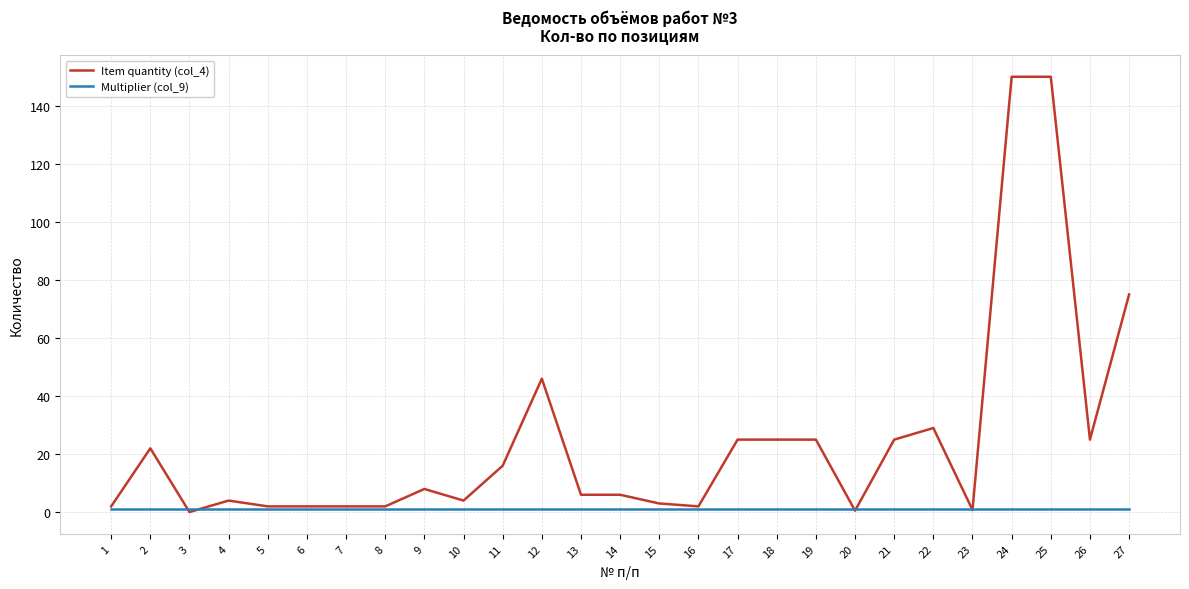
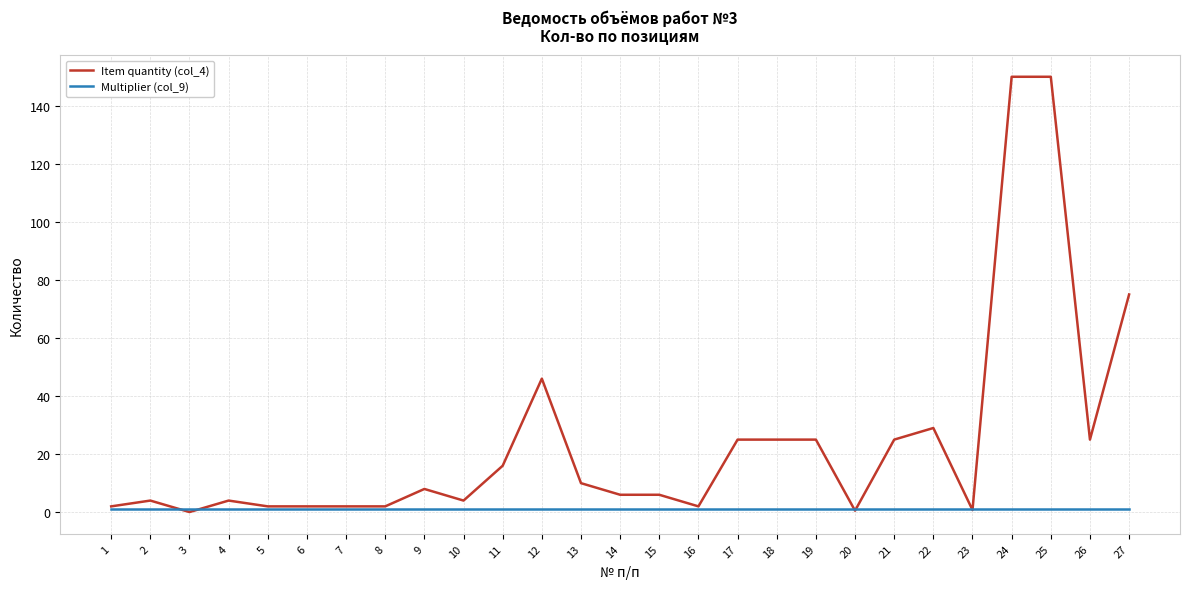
  {
    "Item quantity (col_4)": {
      "1": 2,
-     "2": 22,
+     "2": 4,
      "3": 0,
      "4": 4,
      "5": 2,
      "6": 2,
      "7": 2,
      "8": 2,
      "9": 8,
      "10": 4,
      "11": 16,
      "12": 46,
-     "13": 6,
+     "13": 10,
      "14": 6,
-     "15": 3,
+     "15": 6,
      "16": 2,
      "17": 25,
      "18": 25,
      "19": 25,
      "21": 25,
      "22": 29,
      "24": 150,
      "25": 150,
      "26": 25,
      "27": 75
    },
    "Multiplier (col_9)": {
      "1": 1,
      "2": 1,
      "3": 1,
      "4": 1,
      "5": 1,
      "6": 1,
      "7": 1,
      "8": 1,
      "9": 1,
      "10": 1,
      "11": 1,
      "12": 1,
      "13": 1,
      "14": 1,
      "15": 1,
      "16": 1,
      "17": 1,
      "18": 1,
      "19": 1,
      "21": 1,
      "22": 1,
      "24": 1,
      "25": 1,
      "26": 1,
      "27": 1
    }
  }
